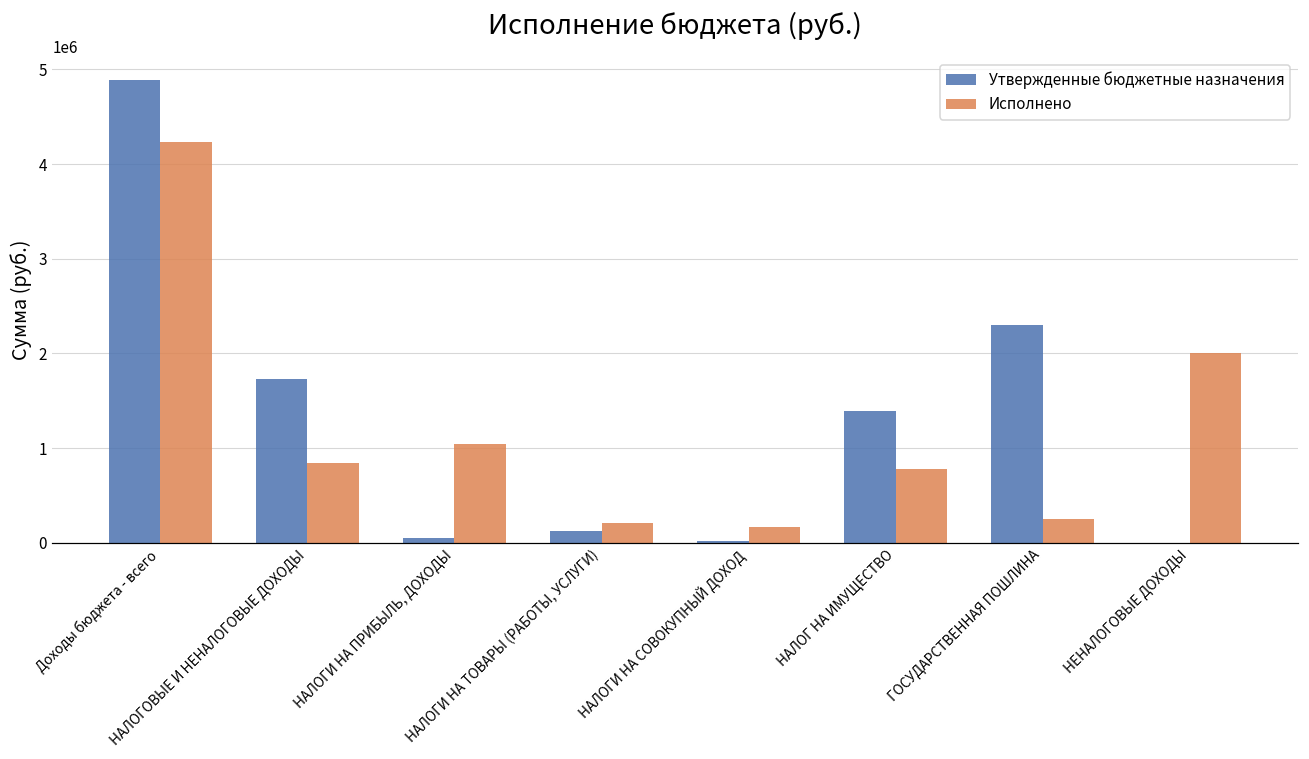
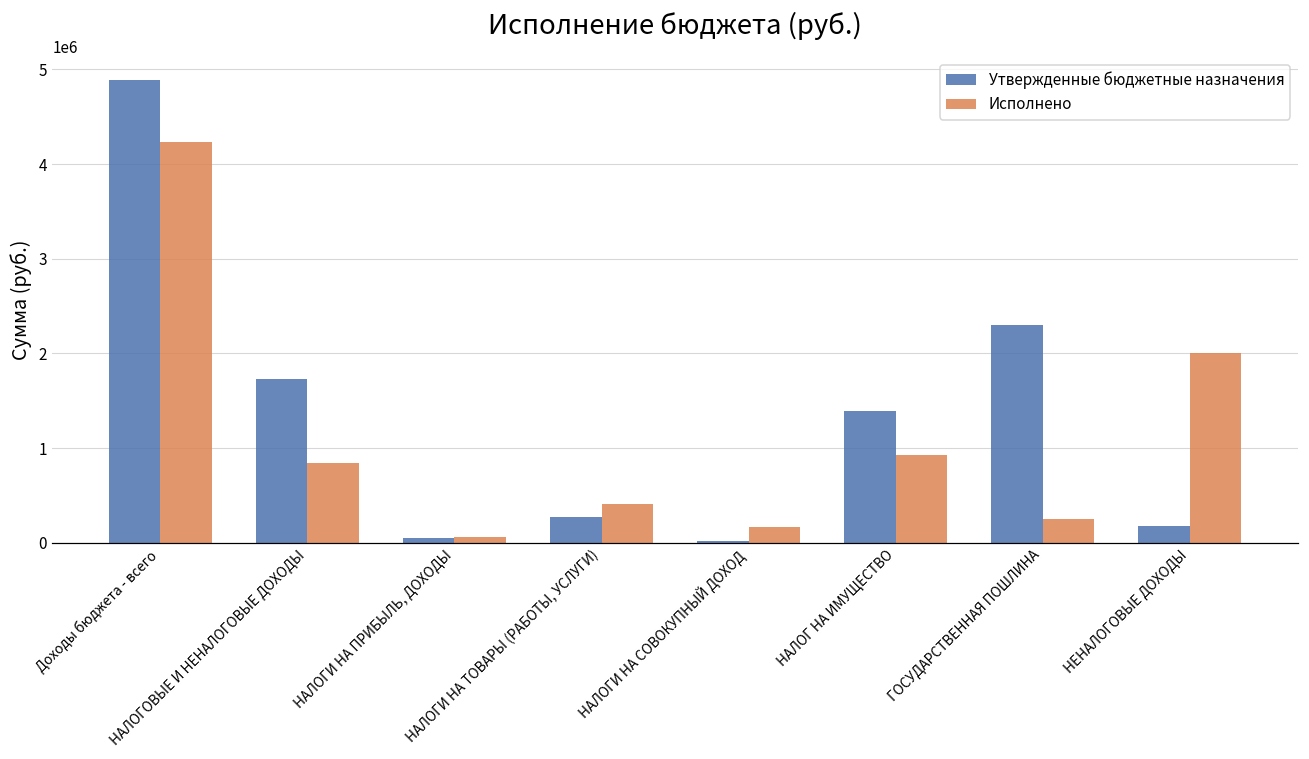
  {
    "Утвержденные бюджетные назначения": {
      "Доходы бюджета - всего": 4900000,
      "НАЛОГОВЫЕ И НЕНАЛОГОВЫЕ ДОХОДЫ": 1700000,
      "НАЛОГИ НА ПРИБЫЛЬ, ДОХОДЫ": 100000,
-     "НАЛОГИ НА ТОВАРЫ (РАБОТЫ, УСЛУГИ)": 100000,
+     "НАЛОГИ НА ТОВАРЫ (РАБОТЫ, УСЛУГИ)": 300000,
      "НАЛОГ НА ИМУЩЕСТВО": 1400000,
      "ГОСУДАРСТВЕННАЯ ПОШЛИНА": 2300000,
-     "НЕНАЛОГОВЫЕ ДОХОДЫ": 0
+     "НЕНАЛОГОВЫЕ ДОХОДЫ": 200000
    },
    "Исполнено": {
      "Доходы бюджета - всего": 4200000,
      "НАЛОГОВЫЕ И НЕНАЛОГОВЫЕ ДОХОДЫ": 800000,
-     "НАЛОГИ НА ПРИБЫЛЬ, ДОХОДЫ": 1000000,
-     "НАЛОГИ НА ТОВАРЫ (РАБОТЫ, УСЛУГИ)": 200000,
+     "НАЛОГИ НА ПРИБЫЛЬ, ДОХОДЫ": 100000,
+     "НАЛОГИ НА ТОВАРЫ (РАБОТЫ, УСЛУГИ)": 400000,
      "НАЛОГИ НА СОВОКУПНЫЙ ДОХОД": 200000,
-     "НАЛОГ НА ИМУЩЕСТВО": 800000,
+     "НАЛОГ НА ИМУЩЕСТВО": 900000,
      "ГОСУДАРСТВЕННАЯ ПОШЛИНА": 300000,
      "НЕНАЛОГОВЫЕ ДОХОДЫ": 2000000
    }
  }
